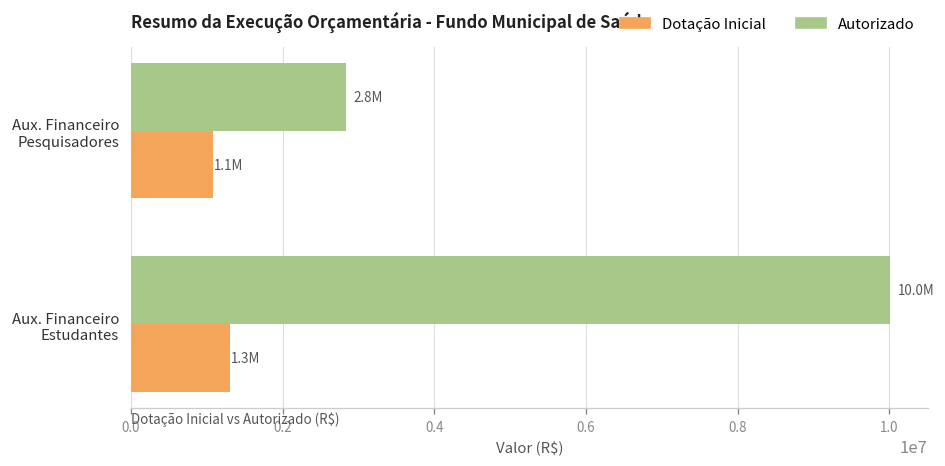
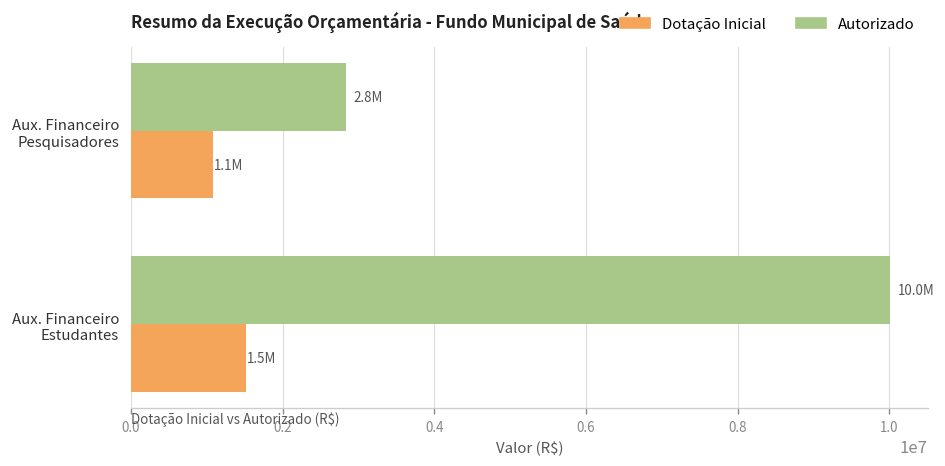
  {
    "Dotação Inicial": {
      "Aux. Financeiro Pesquisadores": "1.1M",
-     "Aux. Financeiro Estudantes": "1.3M"
+     "Aux. Financeiro Estudantes": "1.5M"
    },
    "Autorizado": {
      "Aux. Financeiro Pesquisadores": "2.8M",
      "Aux. Financeiro Estudantes": "10.0M"
    }
  }
